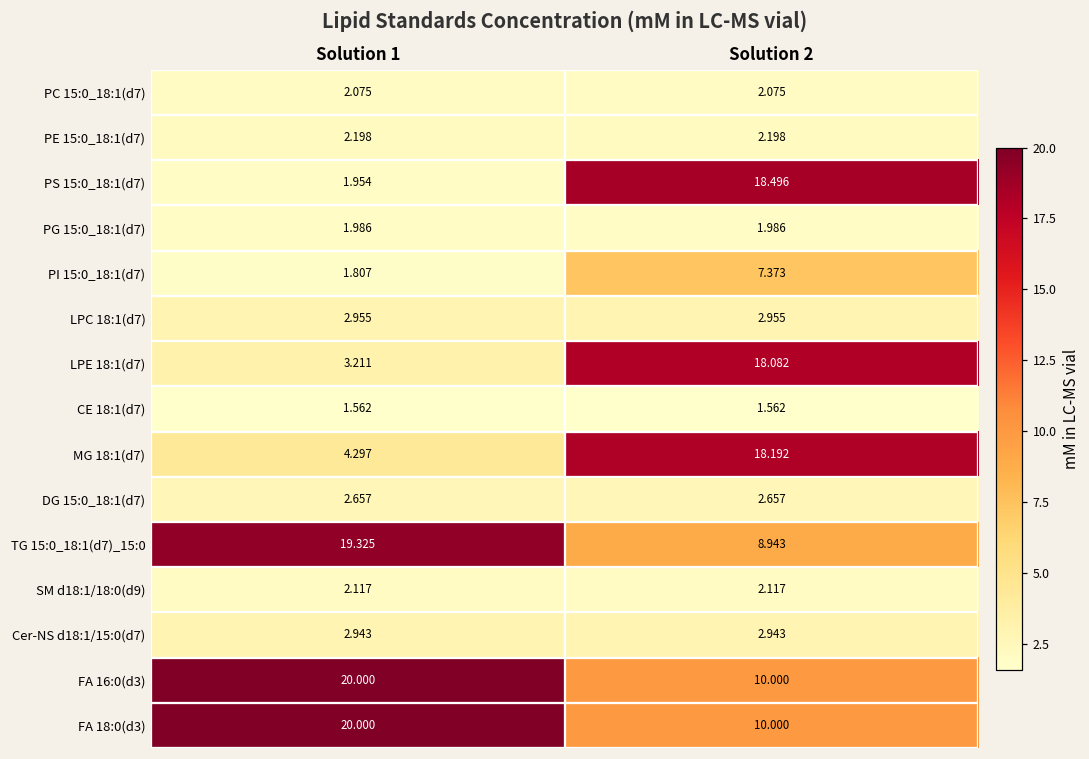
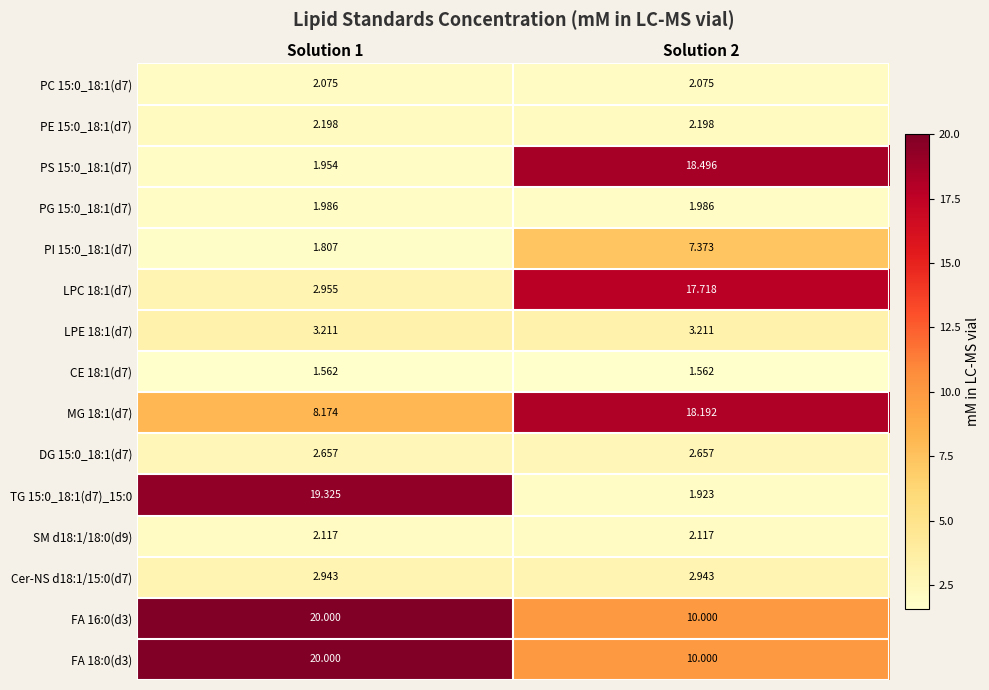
  {
    "PC 15:0_18:1(d7)": {
      "Solution 1": 2.075,
      "Solution 2": 2.075
    },
    "PE 15:0_18:1(d7)": {
      "Solution 1": 2.198,
      "Solution 2": 2.198
    },
    "PS 15:0_18:1(d7)": {
      "Solution 1": 1.954,
      "Solution 2": 18.496
    },
    "PG 15:0_18:1(d7)": {
      "Solution 1": 1.986,
      "Solution 2": 1.986
    },
    "PI 15:0_18:1(d7)": {
      "Solution 1": 1.807,
      "Solution 2": 7.373
    },
    "LPC 18:1(d7)": {
      "Solution 1": 2.955,
-     "Solution 2": 2.955
+     "Solution 2": 17.718
    },
    "LPE 18:1(d7)": {
      "Solution 1": 3.211,
-     "Solution 2": 18.082
+     "Solution 2": 3.211
    },
    "CE 18:1(d7)": {
      "Solution 1": 1.562,
      "Solution 2": 1.562
    },
    "MG 18:1(d7)": {
-     "Solution 1": 4.297,
+     "Solution 1": 8.174,
      "Solution 2": 18.192
    },
    "DG 15:0_18:1(d7)": {
      "Solution 1": 2.657,
      "Solution 2": 2.657
    },
    "TG 15:0_18:1(d7)_15:0": {
      "Solution 1": 19.325,
-     "Solution 2": 8.943
+     "Solution 2": 1.923
    },
    "SM d18:1/18:0(d9)": {
      "Solution 1": 2.117,
      "Solution 2": 2.117
    },
    "Cer-NS d18:1/15:0(d7)": {
      "Solution 1": 2.943,
      "Solution 2": 2.943
    },
    "FA 16:0(d3)": {
      "Solution 1": 20.000,
      "Solution 2": 10.000
    },
    "FA 18:0(d3)": {
      "Solution 1": 20.000,
      "Solution 2": 10.000
    }
  }
